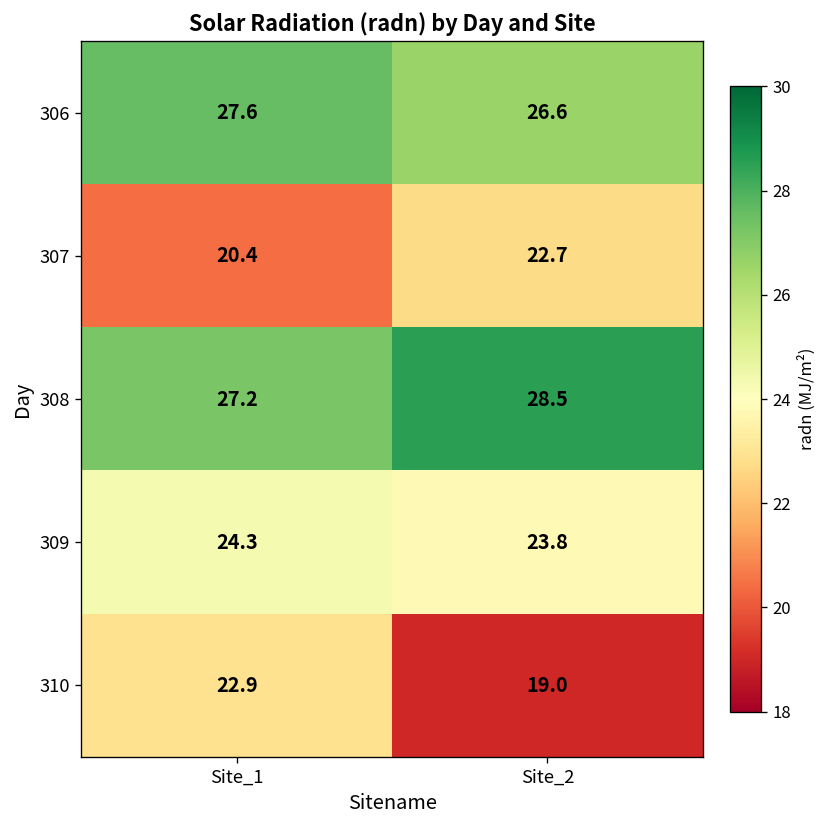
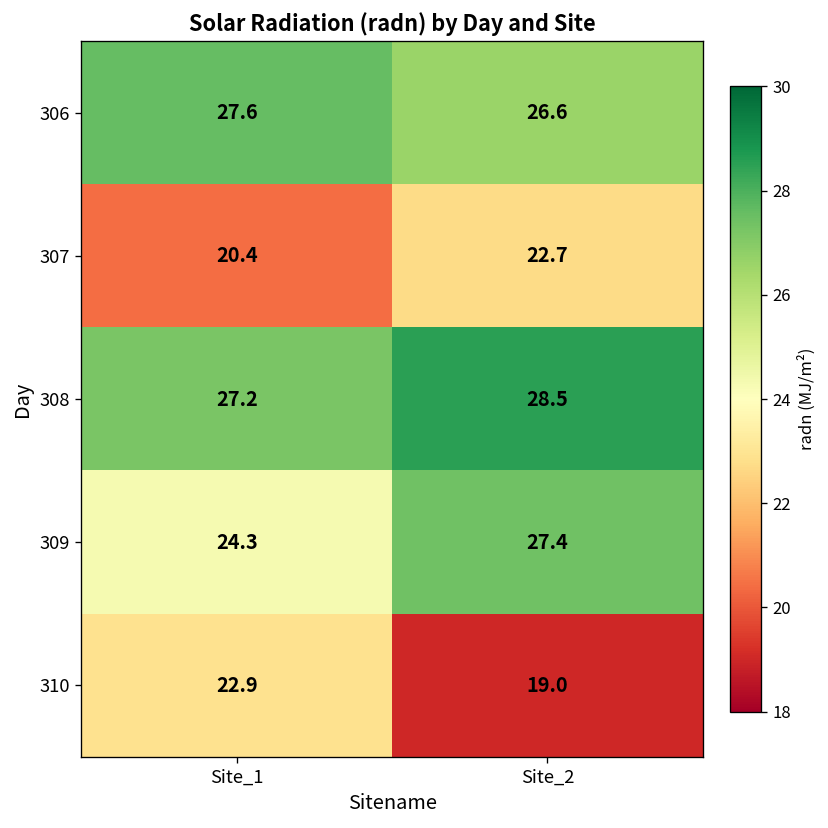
  {
    "306": {
      "Site_1": 27.6,
      "Site_2": 26.6
    },
    "307": {
      "Site_1": 20.4,
      "Site_2": 22.7
    },
    "308": {
      "Site_1": 27.2,
      "Site_2": 28.5
    },
    "309": {
      "Site_1": 24.3,
-     "Site_2": 23.8
+     "Site_2": 27.4
    },
    "310": {
      "Site_1": 22.9,
      "Site_2": 19.0
    }
  }
